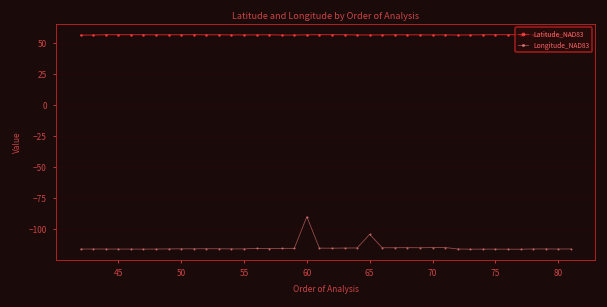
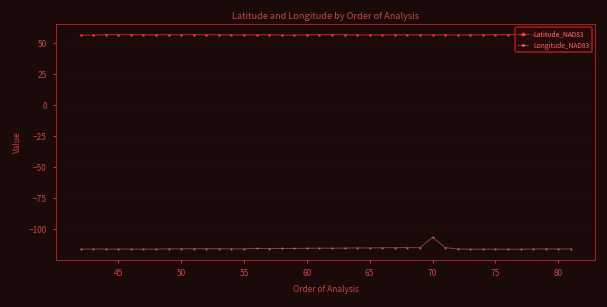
  {
    "Latitude_NAD83": {
      "45": 57,
      "50": 57,
      "55": 57,
      "60": 57,
      "65": 57,
      "70": 57,
      "75": 57
    },
    "Longitude_NAD83": {
      "45": -116,
      "50": -116,
      "55": -116,
-     "60": -90,
-     "65": -104,
-     "70": -115,
+     "60": -115,
+     "65": -115,
+     "70": -106,
      "75": -116,
      "80": -116
    }
  }
